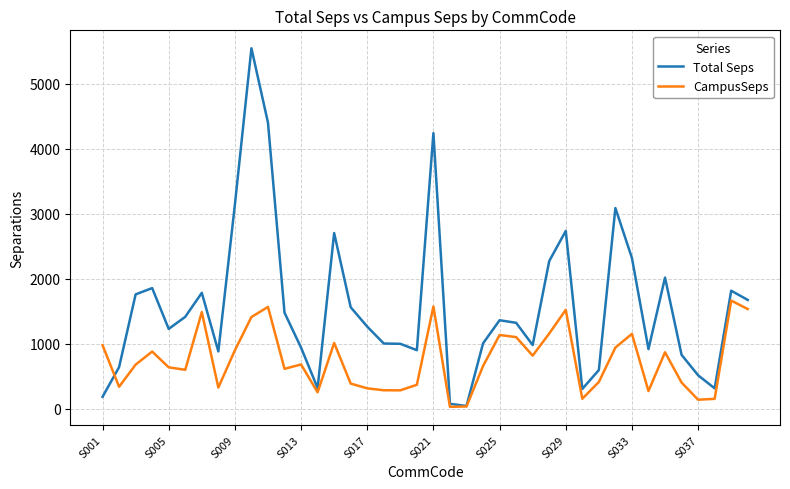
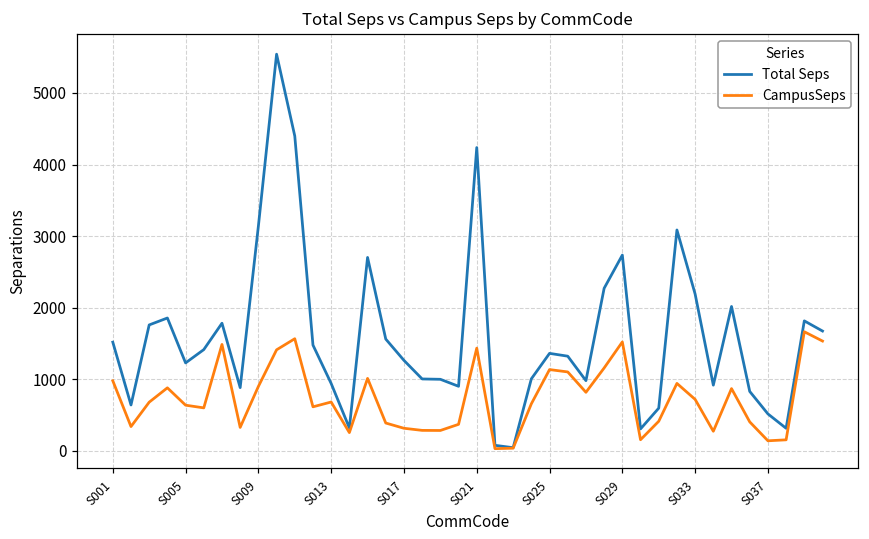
  {
    "Total Seps": {
-     "S001": 200,
+     "S001": 1500,
      "S005": 1200,
      "S009": 3100,
      "S013": 900,
      "S017": 1300,
      "S021": 4200,
      "S025": 1400,
      "S029": 2700,
-     "S033": 2300,
+     "S033": 2200,
      "S037": 500
    },
    "CampusSeps": {
      "S001": 1000,
      "S005": 600,
      "S009": 900,
      "S013": 700,
      "S017": 300,
-     "S021": 1600,
+     "S021": 1400,
      "S025": 1100,
      "S029": 1500,
-     "S033": 1200,
+     "S033": 700,
      "S037": 100
    }
  }
